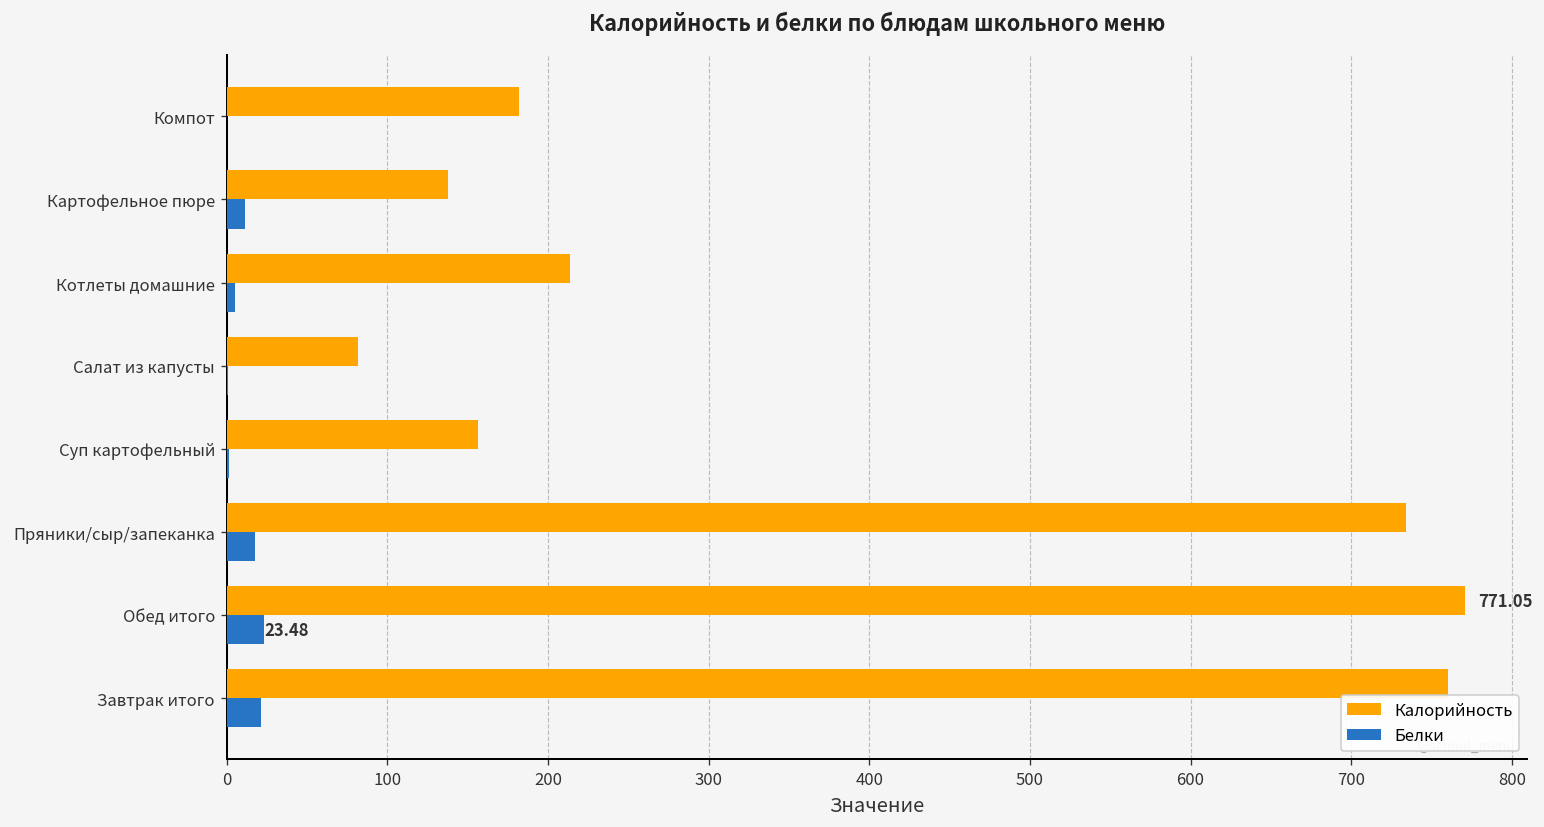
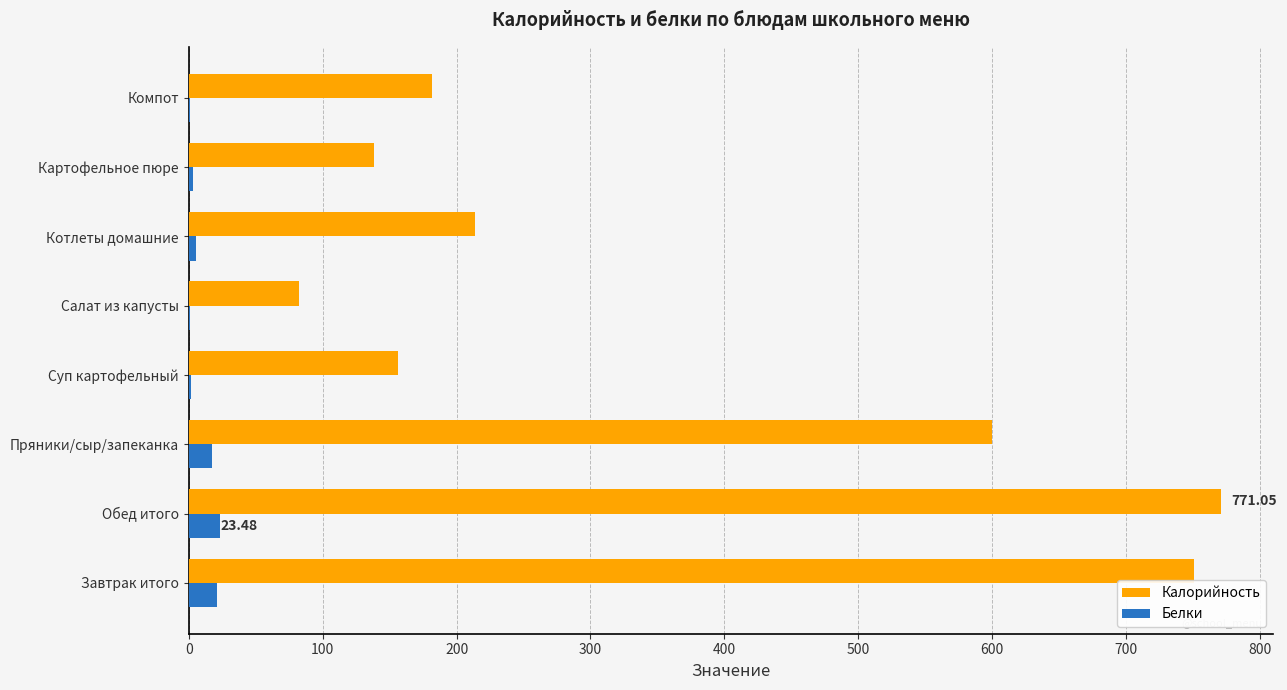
  {
    "Калорийность": {
      "Компот": 182,
      "Картофельное пюре": 138,
      "Котлеты домашние": 214,
      "Салат из капусты": 82,
      "Суп картофельный": 156,
-     "Пряники/сыр/запеканка": 734,
-     "Завтрак итого": 761
+     "Пряники/сыр/запеканка": 600,
+     "Завтрак итого": 751
    },
    "Белки": {
-     "Картофельное пюре": 11,
+     "Картофельное пюре": 3,
      "Котлеты домашние": 5,
      "Пряники/сыр/запеканка": 17,
      "Завтрак итого": 21
    }
  }
